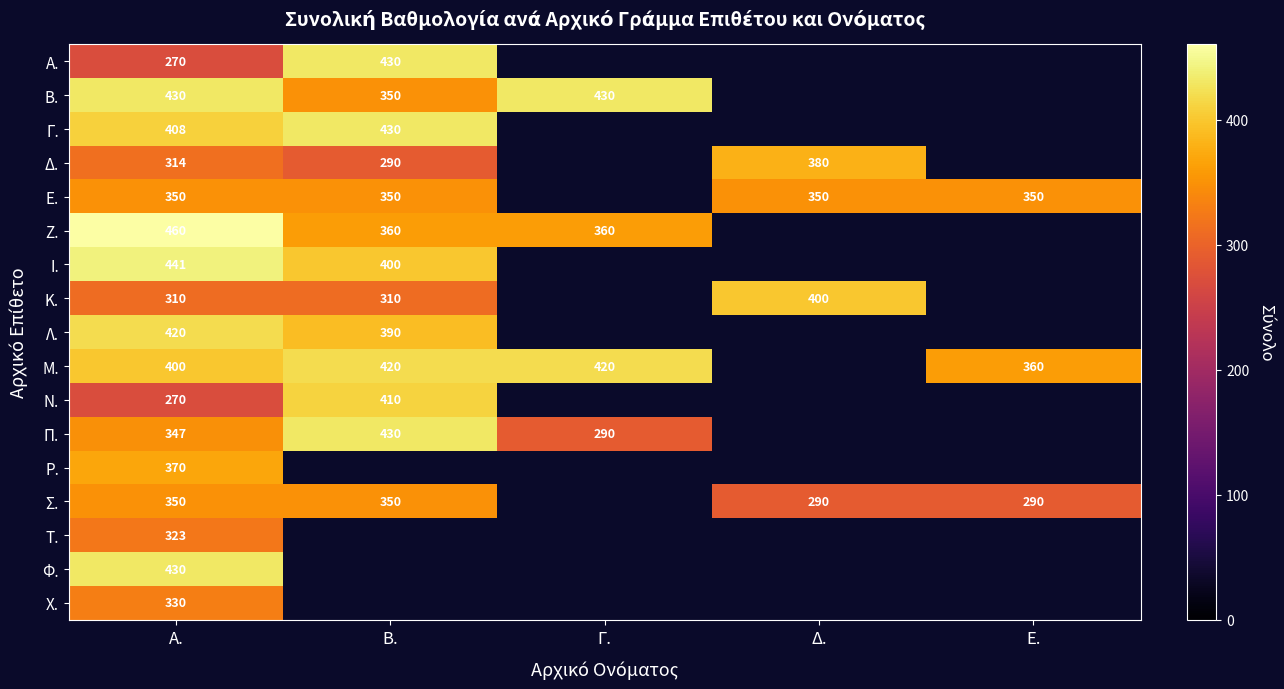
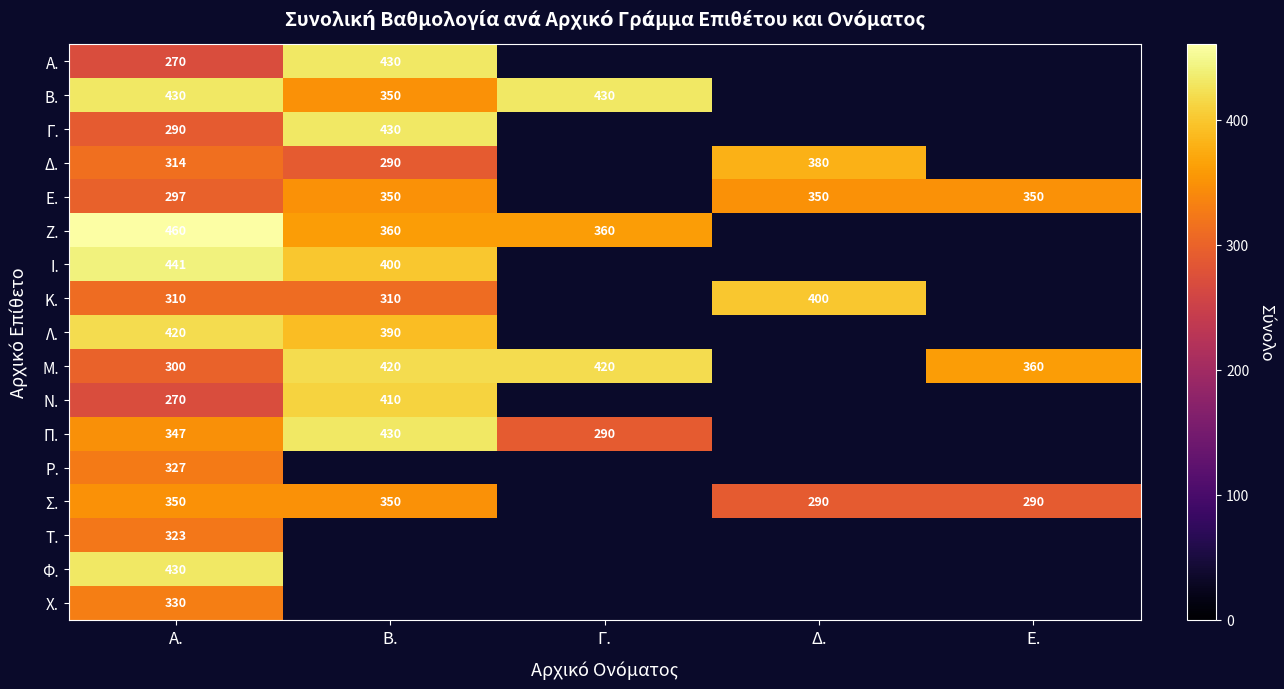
  {
    "Α.": {
      "Α.": 270,
      "Β.": 430
    },
    "Β.": {
      "Α.": 430,
      "Β.": 350,
      "Γ.": 430
    },
    "Γ.": {
-     "Α.": 408,
+     "Α.": 290,
      "Β.": 430
    },
    "Δ.": {
      "Α.": 314,
      "Β.": 290,
      "Δ.": 380
    },
    "Ε.": {
-     "Α.": 350,
+     "Α.": 297,
      "Β.": 350,
      "Δ.": 350,
      "Ε.": 350
    },
    "Ζ.": {
      "Α.": 460,
      "Β.": 360,
      "Γ.": 360
    },
    "Ι.": {
      "Α.": 441,
      "Β.": 400
    },
    "Κ.": {
      "Α.": 310,
      "Β.": 310,
      "Δ.": 400
    },
    "Λ.": {
      "Α.": 420,
      "Β.": 390
    },
    "Μ.": {
-     "Α.": 400,
+     "Α.": 300,
      "Β.": 420,
      "Γ.": 420,
      "Ε.": 360
    },
    "Ν.": {
      "Α.": 270,
      "Β.": 410
    },
    "Π.": {
      "Α.": 347,
      "Β.": 430,
      "Γ.": 290
    },
    "Ρ.": {
-     "Α.": 370
+     "Α.": 327
    },
    "Σ.": {
      "Α.": 350,
      "Β.": 350,
      "Δ.": 290,
      "Ε.": 290
    },
    "Τ.": {
      "Α.": 323
    },
    "Φ.": {
      "Α.": 430
    },
    "Χ.": {
      "Α.": 330
    }
  }
